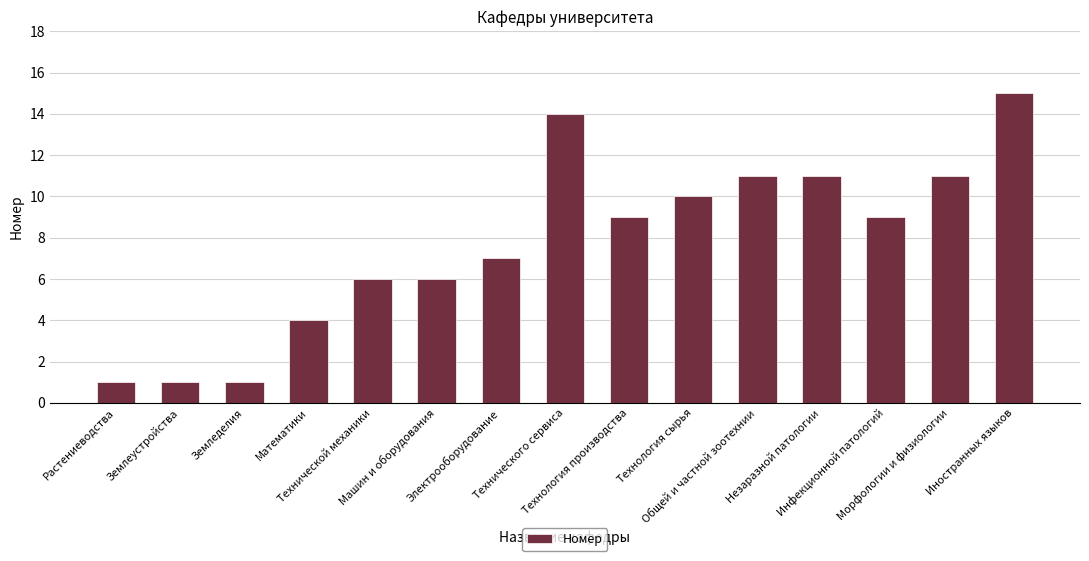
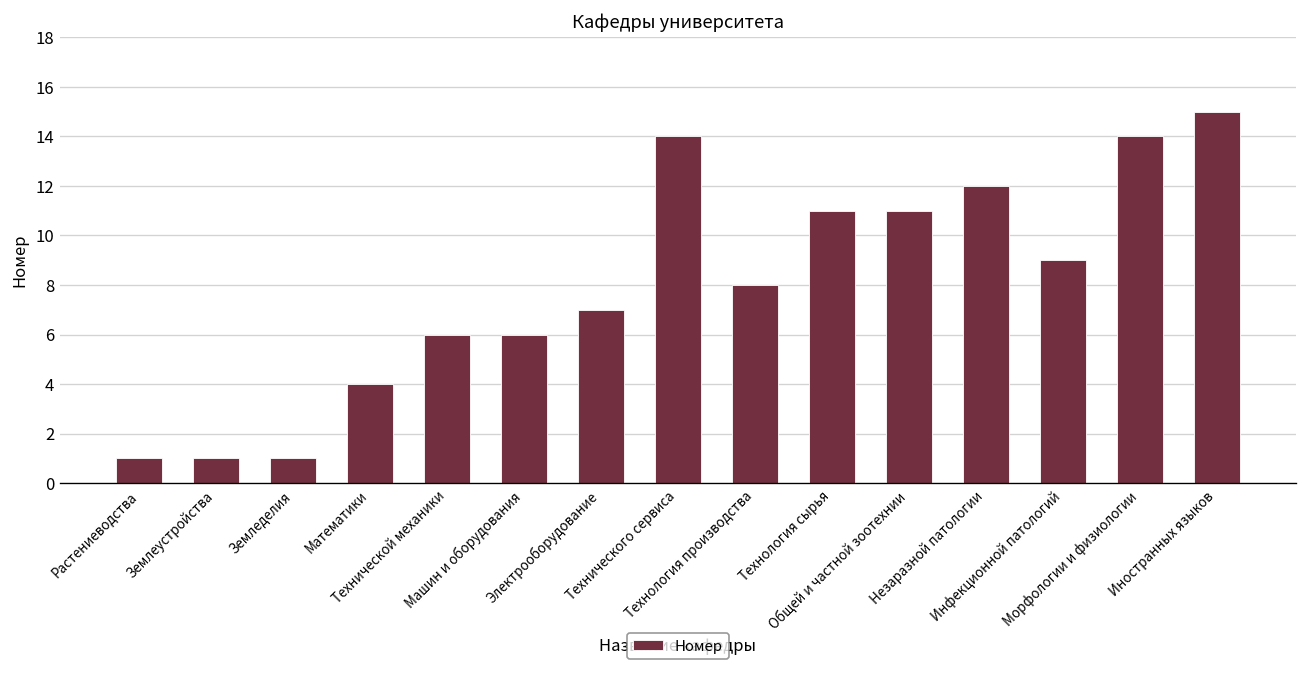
  {
    "Растениеводства": 1,
    "Землеустройства": 1,
    "Земледелия": 1,
    "Математики": 4,
    "Технической механики": 6,
    "Машин и оборудования": 6,
    "Электрооборудование": 7,
    "Технического сервиса": 14,
-   "Технология производства": 9,
-   "Технология сырья": 10,
+   "Технология производства": 8,
+   "Технология сырья": 11,
    "Общей и частной зоотехнии": 11,
-   "Незаразной патологии": 11,
+   "Незаразной патологии": 12,
    "Инфекционной патологий": 9,
-   "Морфологии и физиологии": 11,
+   "Морфологии и физиологии": 14,
    "Иностранных языков": 15
  }
